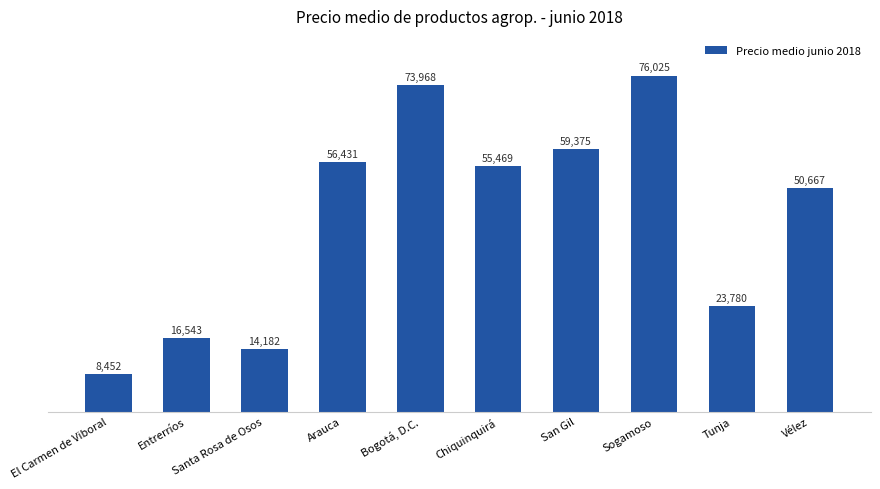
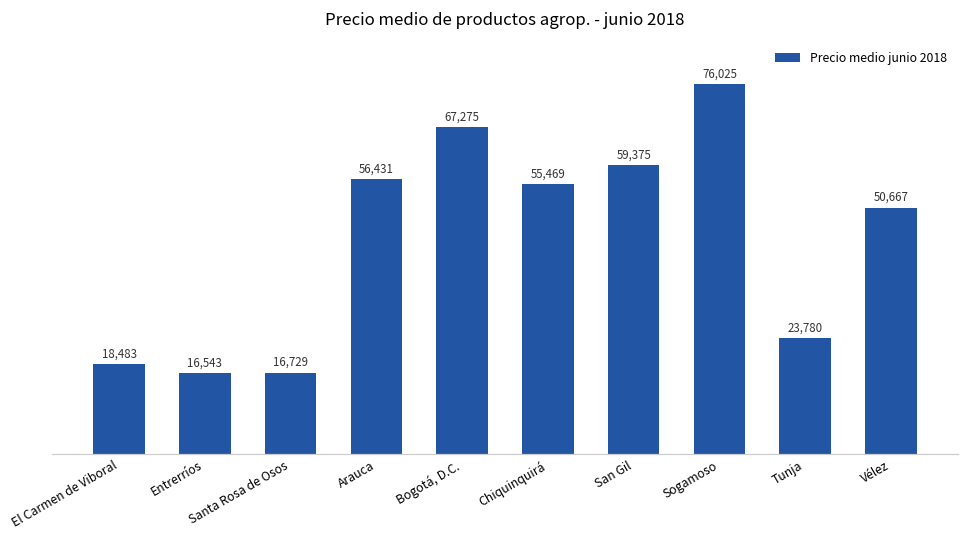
  {
-   "El Carmen de Viboral": "8,452",
+   "El Carmen de Viboral": "18,483",
    "Entrerríos": "16,543",
-   "Santa Rosa de Osos": "14,182",
+   "Santa Rosa de Osos": "16,729",
    "Arauca": "56,431",
-   "Bogotá, D.C.": "73,968",
+   "Bogotá, D.C.": "67,275",
    "Chiquinquirá": "55,469",
    "San Gil": "59,375",
    "Sogamoso": "76,025",
    "Tunja": "23,780",
    "Vélez": "50,667"
  }
